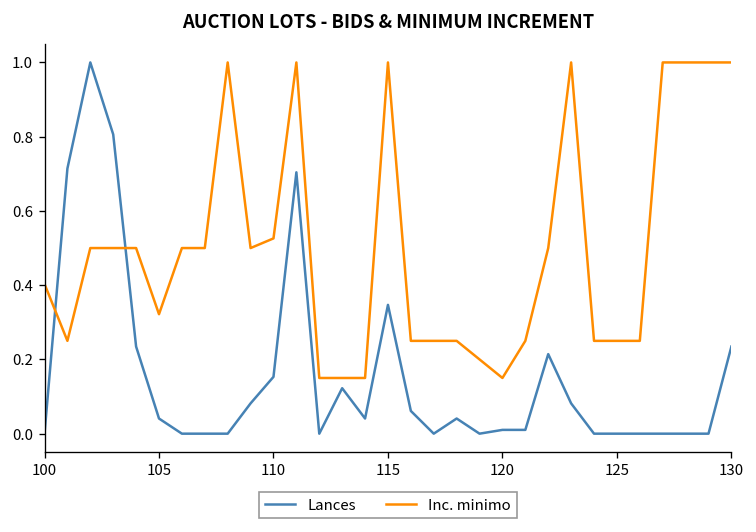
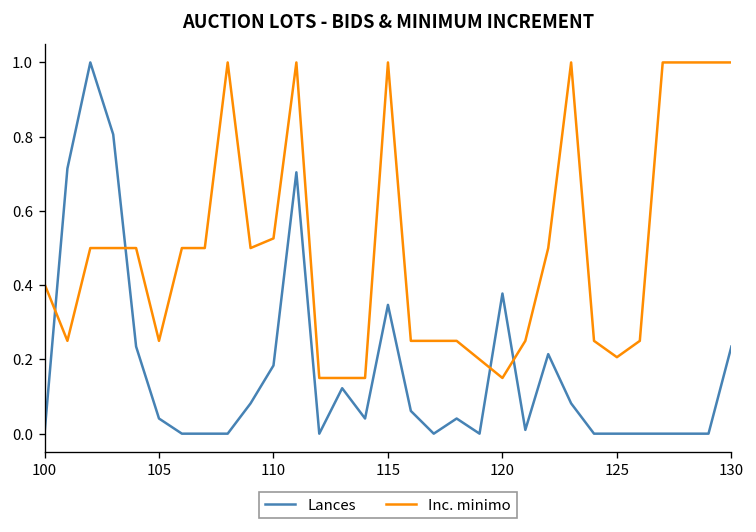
  {
    "Lances": {
      "100": 0.00,
      "105": 0.04,
-     "110": 0.15,
+     "110": 0.18,
      "115": 0.35,
-     "120": 0.01,
+     "120": 0.38,
      "125": 0.00,
      "130": 0.23
    },
    "Inc. minimo": {
      "100": 0.40,
-     "105": 0.32,
+     "105": 0.25,
      "110": 0.53,
      "115": 1.00,
      "120": 0.15,
-     "125": 0.25,
+     "125": 0.21,
      "130": 1.00
    }
  }
